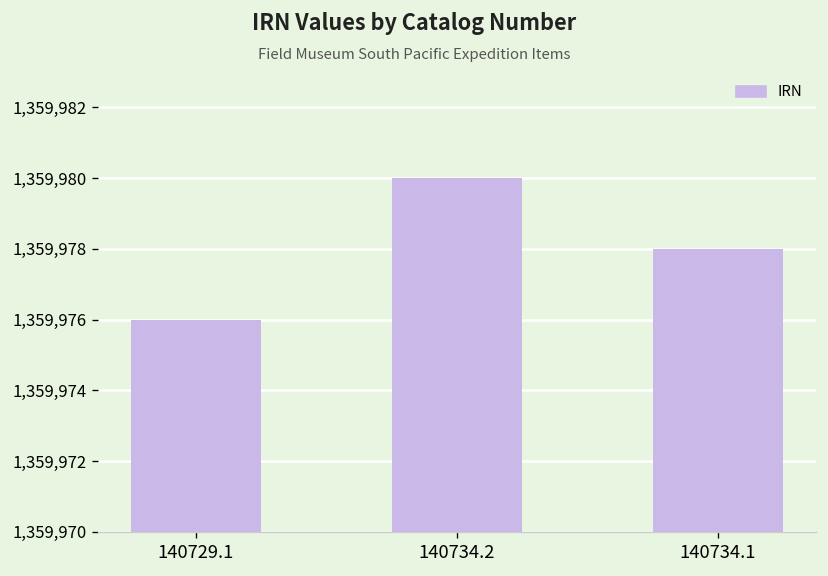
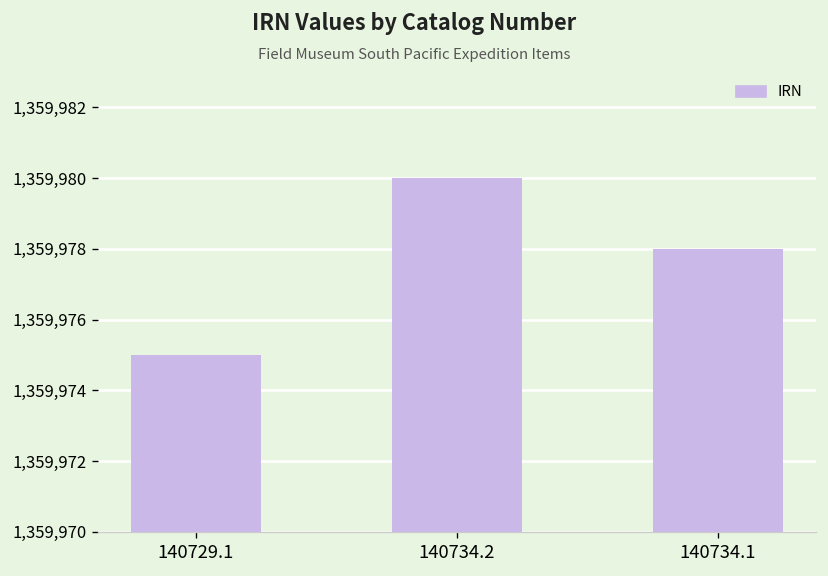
  {
-   "140729.1": "1,359,976",
+   "140729.1": "1,359,975",
    "140734.2": "1,359,980",
    "140734.1": "1,359,978"
  }
